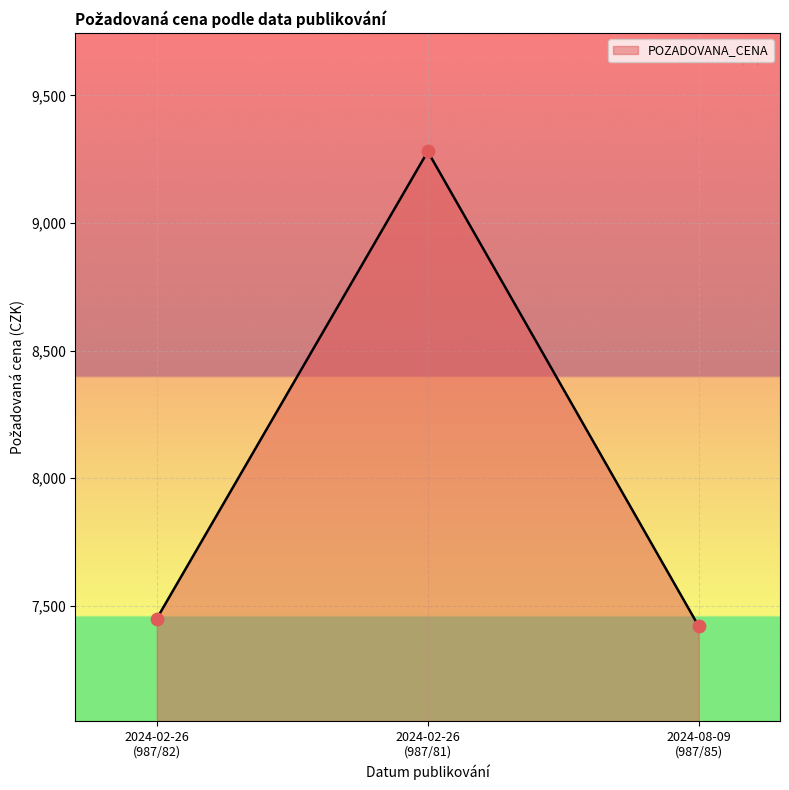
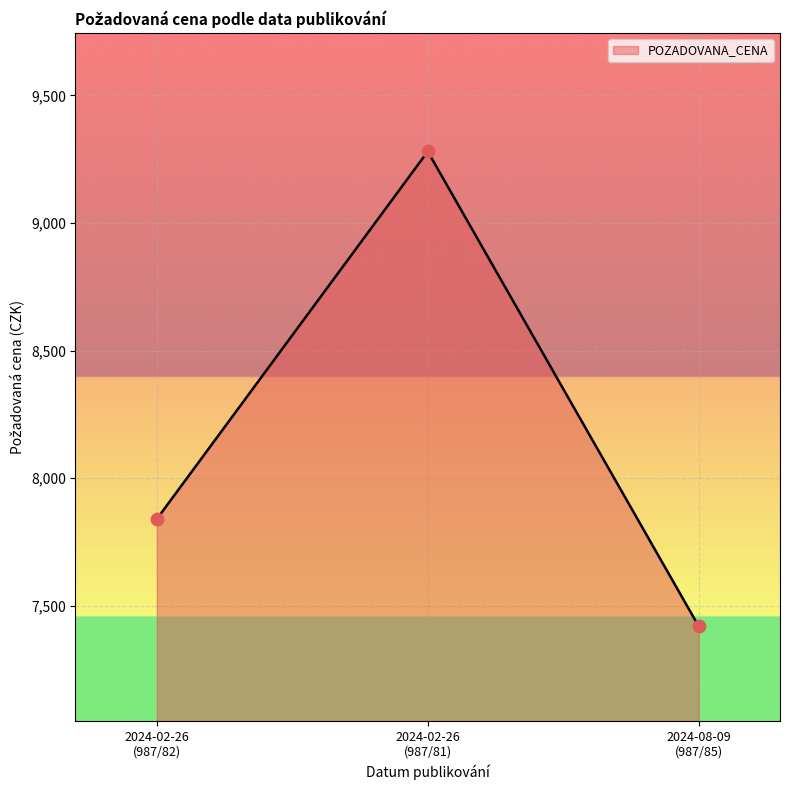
  {
-   "2024-02-26 (987/82)": "7,450",
+   "2024-02-26 (987/82)": "7,840",
    "2024-02-26 (987/81)": "9,280",
    "2024-08-09 (987/85)": "7,420"
  }
